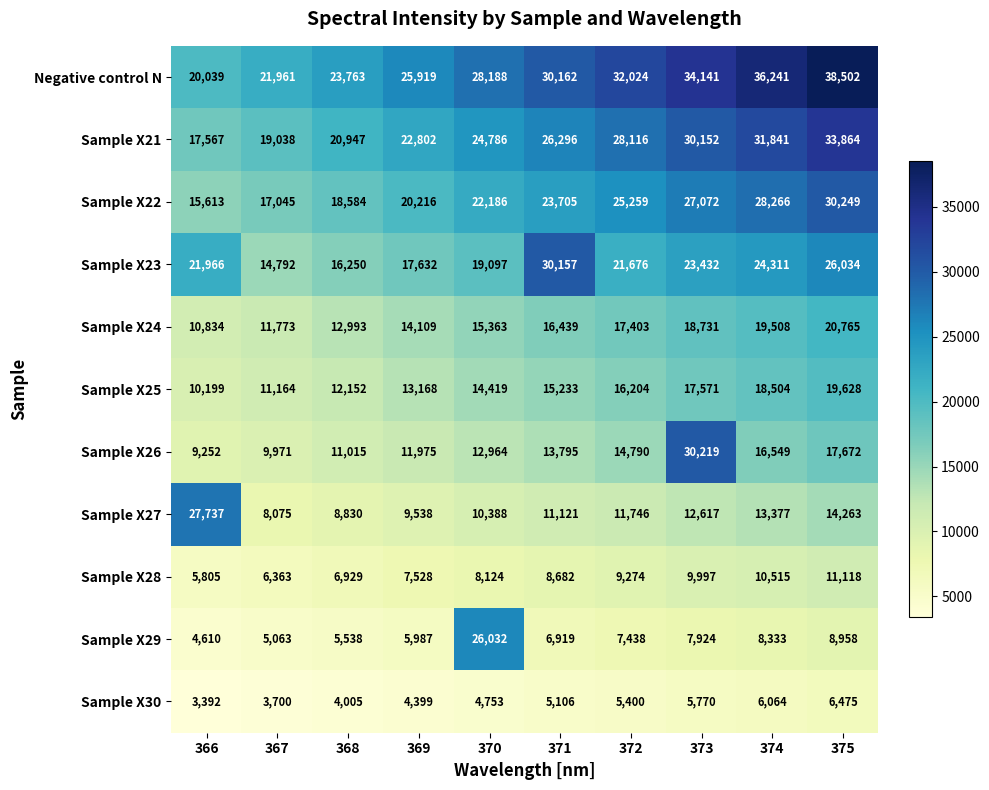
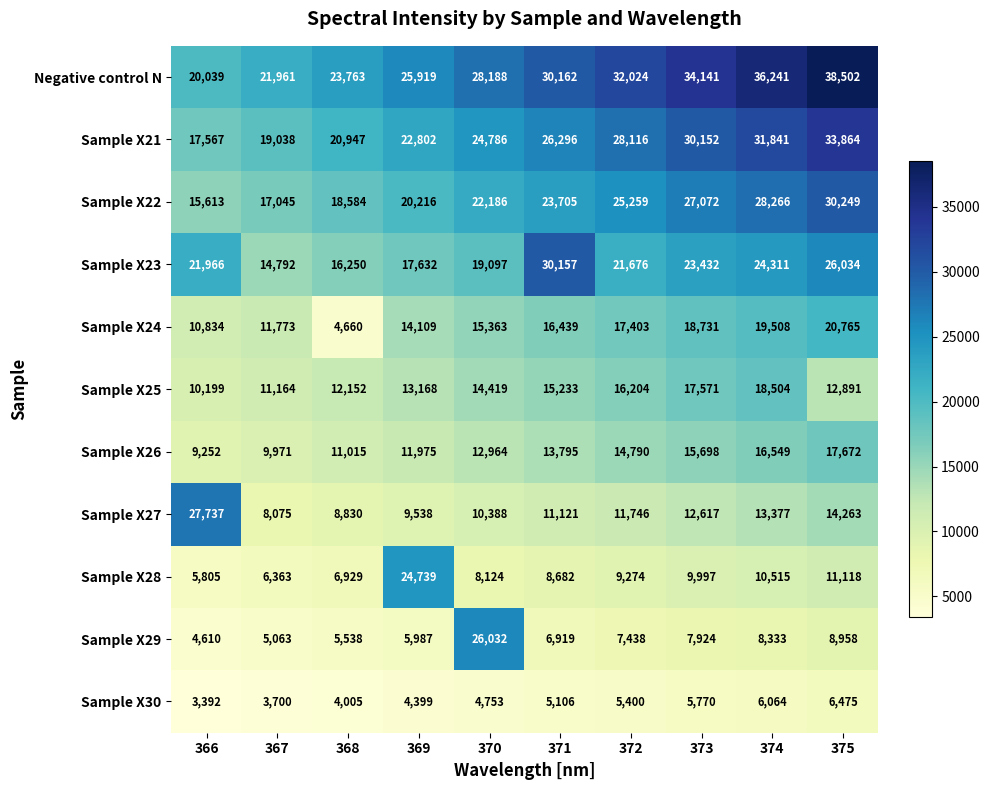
  {
    "Negative control N": {
      "366": "20,039",
      "367": "21,961",
      "368": "23,763",
      "369": "25,919",
      "370": "28,188",
      "371": "30,162",
      "372": "32,024",
      "373": "34,141",
      "374": "36,241",
      "375": "38,502"
    },
    "Sample X21": {
      "366": "17,567",
      "367": "19,038",
      "368": "20,947",
      "369": "22,802",
      "370": "24,786",
      "371": "26,296",
      "372": "28,116",
      "373": "30,152",
      "374": "31,841",
      "375": "33,864"
    },
    "Sample X22": {
      "366": "15,613",
      "367": "17,045",
      "368": "18,584",
      "369": "20,216",
      "370": "22,186",
      "371": "23,705",
      "372": "25,259",
      "373": "27,072",
      "374": "28,266",
      "375": "30,249"
    },
    "Sample X23": {
      "366": "21,966",
      "367": "14,792",
      "368": "16,250",
      "369": "17,632",
      "370": "19,097",
      "371": "30,157",
      "372": "21,676",
      "373": "23,432",
      "374": "24,311",
      "375": "26,034"
    },
    "Sample X24": {
      "366": "10,834",
      "367": "11,773",
-     "368": "12,993",
+     "368": "4,660",
      "369": "14,109",
      "370": "15,363",
      "371": "16,439",
      "372": "17,403",
      "373": "18,731",
      "374": "19,508",
      "375": "20,765"
    },
    "Sample X25": {
      "366": "10,199",
      "367": "11,164",
      "368": "12,152",
      "369": "13,168",
      "370": "14,419",
      "371": "15,233",
      "372": "16,204",
      "373": "17,571",
      "374": "18,504",
-     "375": "19,628"
+     "375": "12,891"
    },
    "Sample X26": {
      "366": "9,252",
      "367": "9,971",
      "368": "11,015",
      "369": "11,975",
      "370": "12,964",
      "371": "13,795",
      "372": "14,790",
-     "373": "30,219",
+     "373": "15,698",
      "374": "16,549",
      "375": "17,672"
    },
    "Sample X27": {
      "366": "27,737",
      "367": "8,075",
      "368": "8,830",
      "369": "9,538",
      "370": "10,388",
      "371": "11,121",
      "372": "11,746",
      "373": "12,617",
      "374": "13,377",
      "375": "14,263"
    },
    "Sample X28": {
      "366": "5,805",
      "367": "6,363",
      "368": "6,929",
-     "369": "7,528",
+     "369": "24,739",
      "370": "8,124",
      "371": "8,682",
      "372": "9,274",
      "373": "9,997",
      "374": "10,515",
      "375": "11,118"
    },
    "Sample X29": {
      "366": "4,610",
      "367": "5,063",
      "368": "5,538",
      "369": "5,987",
      "370": "26,032",
      "371": "6,919",
      "372": "7,438",
      "373": "7,924",
      "374": "8,333",
      "375": "8,958"
    },
    "Sample X30": {
      "366": "3,392",
      "367": "3,700",
      "368": "4,005",
      "369": "4,399",
      "370": "4,753",
      "371": "5,106",
      "372": "5,400",
      "373": "5,770",
      "374": "6,064",
      "375": "6,475"
    }
  }
